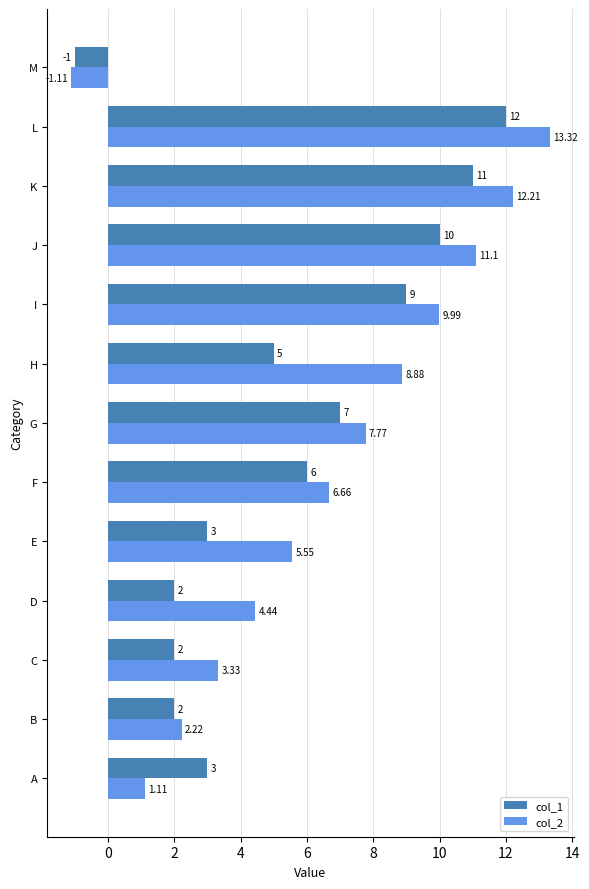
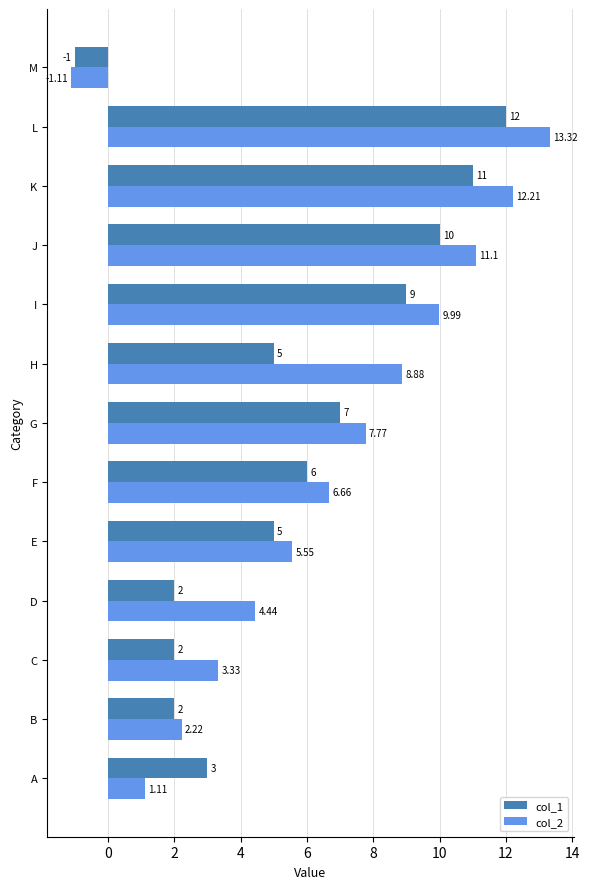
  {
    "col_1": {
      "M": -1,
      "L": 12,
      "K": 11,
      "J": 10,
      "I": 9,
      "H": 5,
      "G": 7,
      "F": 6,
-     "E": 3,
+     "E": 5,
      "D": 2,
      "C": 2,
      "B": 2,
      "A": 3
    },
    "col_2": {
      "M": -1.11,
      "L": 13.32,
      "K": 12.21,
      "J": 11.1,
      "I": 9.99,
      "H": 8.88,
      "G": 7.77,
      "F": 6.66,
      "E": 5.55,
      "D": 4.44,
      "C": 3.33,
      "B": 2.22,
      "A": 1.11
    }
  }
